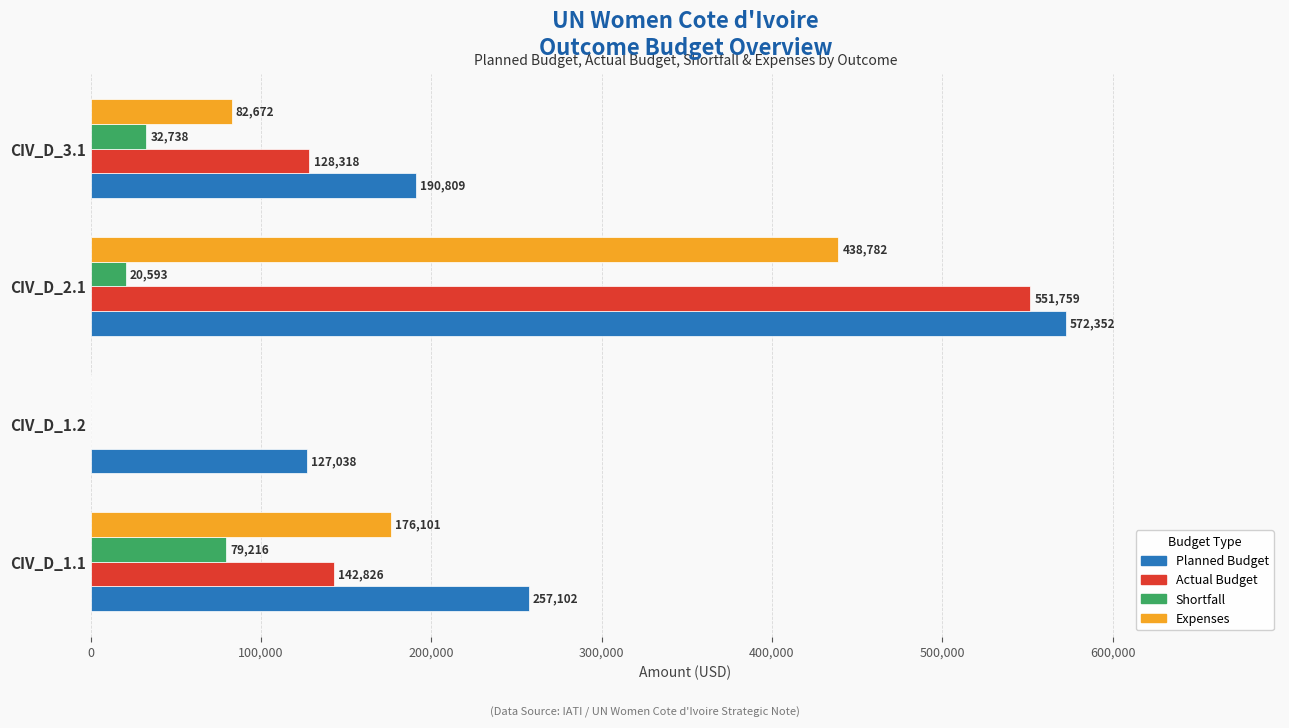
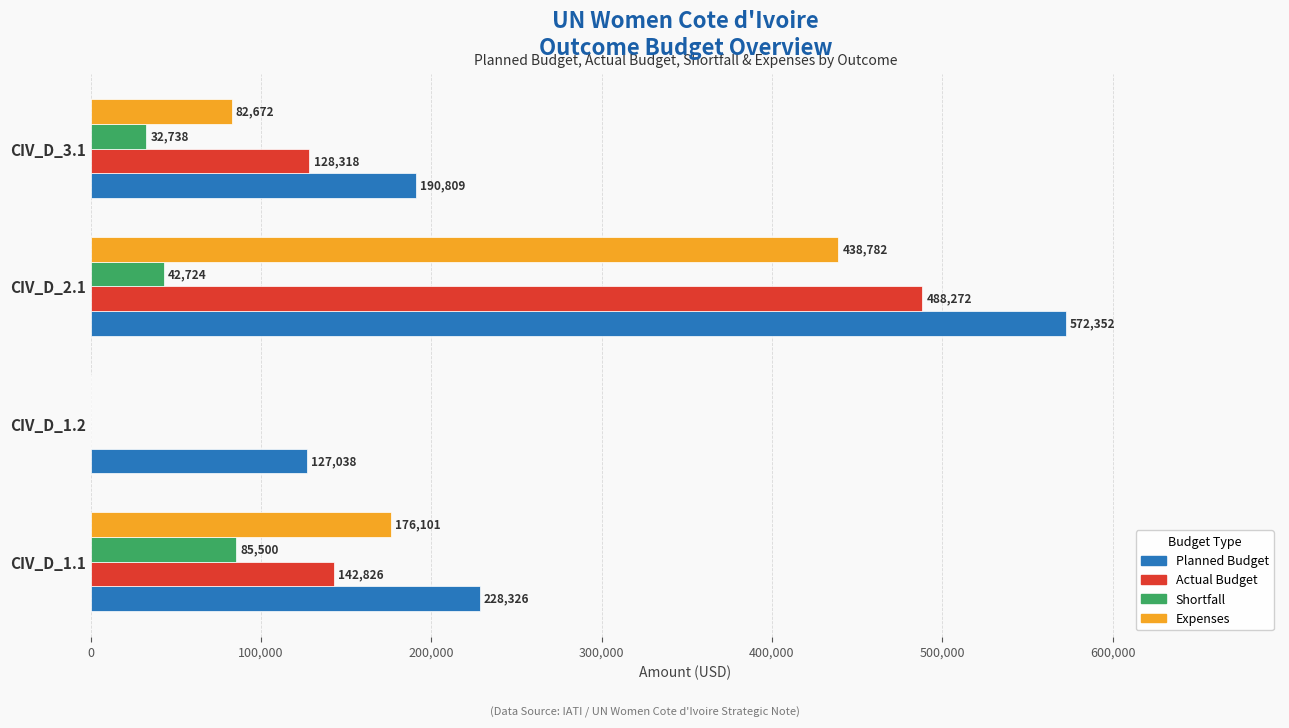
  {
    "Planned Budget": {
      "CIV_D_3.1": "190,809",
      "CIV_D_2.1": "572,352",
      "CIV_D_1.2": "127,038",
-     "CIV_D_1.1": "257,102"
+     "CIV_D_1.1": "228,326"
    },
    "Actual Budget": {
      "CIV_D_3.1": "128,318",
-     "CIV_D_2.1": "551,759",
+     "CIV_D_2.1": "488,272",
      "CIV_D_1.1": "142,826"
    },
    "Shortfall": {
      "CIV_D_3.1": "32,738",
-     "CIV_D_2.1": "20,593",
-     "CIV_D_1.1": "79,216"
+     "CIV_D_2.1": "42,724",
+     "CIV_D_1.1": "85,500"
    },
    "Expenses": {
      "CIV_D_3.1": "82,672",
      "CIV_D_2.1": "438,782",
      "CIV_D_1.1": "176,101"
    }
  }
